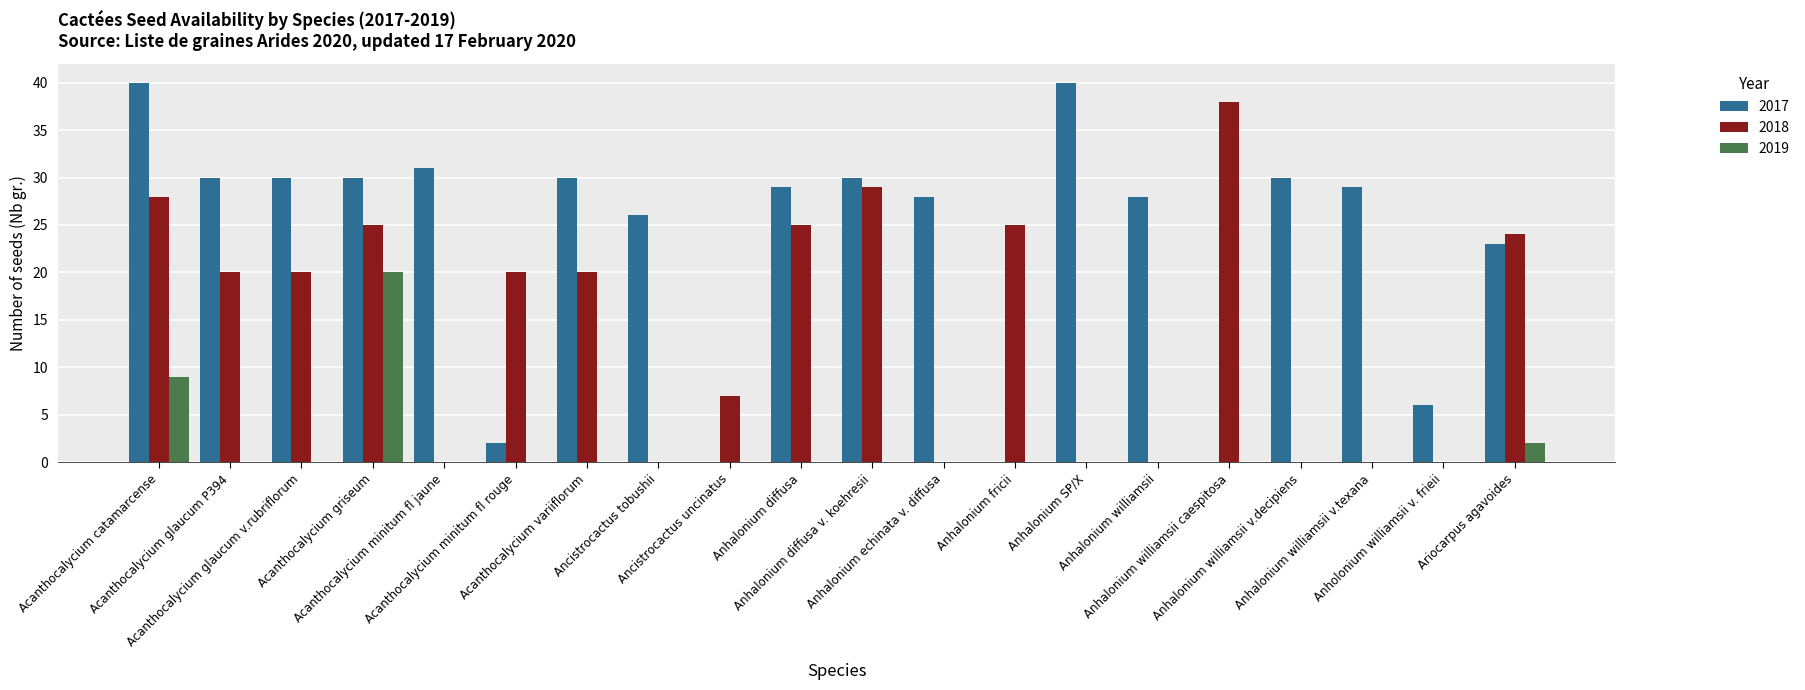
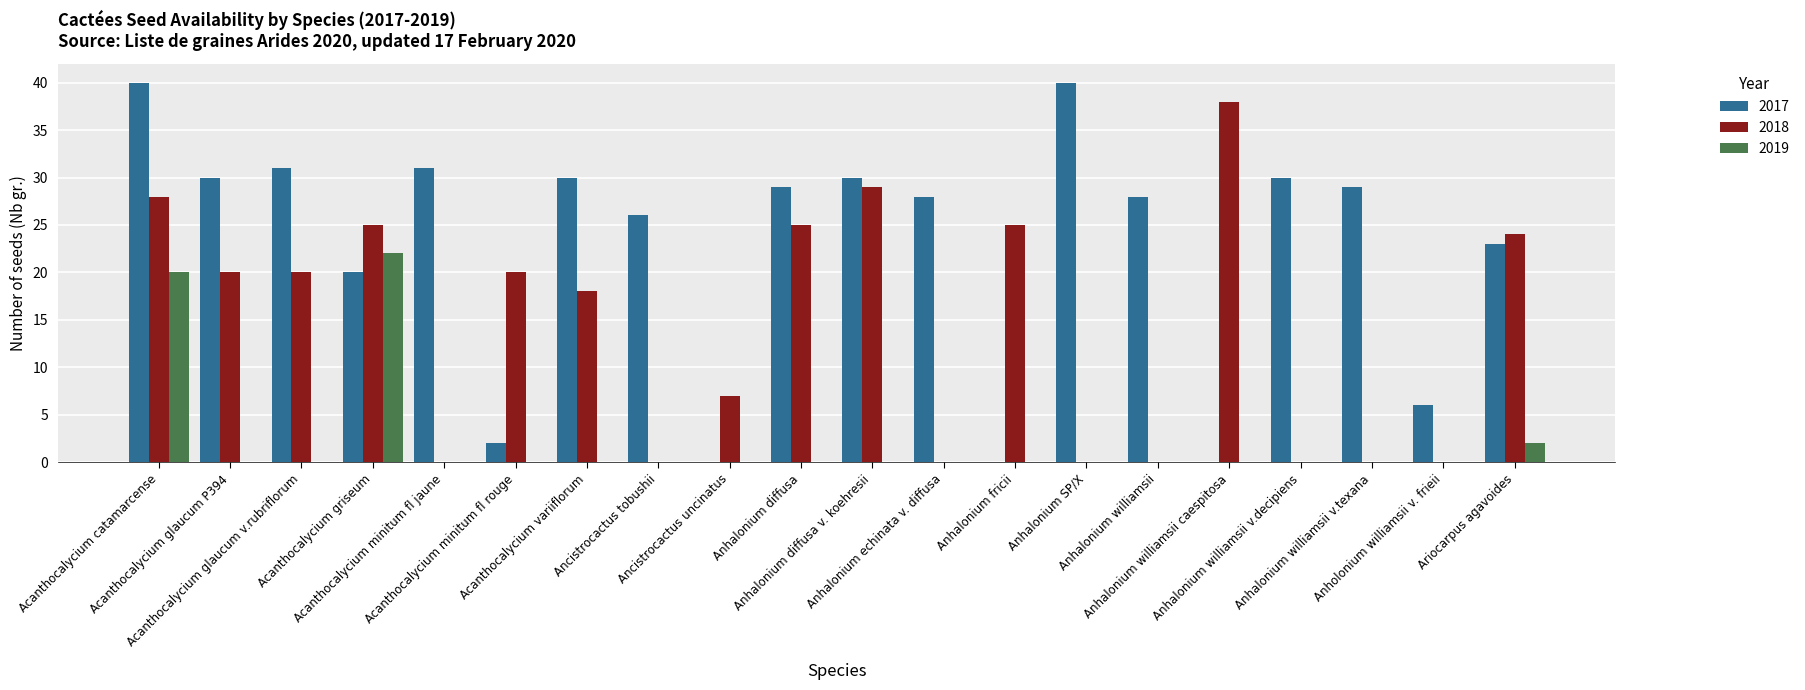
  {
    "2017": {
      "Acanthocalycium catamarcense": 40,
      "Acanthocalycium glaucum P394": 30,
-     "Acanthocalycium glaucum v.rubriflorum": 30,
-     "Acanthocalycium griseum": 30,
+     "Acanthocalycium glaucum v.rubriflorum": 31,
+     "Acanthocalycium griseum": 20,
      "Acanthocalycium minitum fl jaune": 31,
      "Acanthocalycium minitum fl rouge": 2,
      "Acanthocalycium variiflorum": 30,
      "Ancistrocactus tobushii": 26,
      "Ancistrocactus uncinatus": 0,
      "Anhalonium diffusa": 29,
      "Anhalonium diffusa v. koehresii": 30,
      "Anhalonium echinata v. diffusa": 28,
      "Anhalonium fricii": 0,
      "Anhalonium SP/X": 40,
      "Anhalonium williamsii": 28,
      "Anhalonium williamsii caespitosa": 0,
      "Anhalonium williamsii v.decipiens": 30,
      "Anhalonium williamsii v.texana": 29,
      "Anholonium williamsii v. frieii": 6,
      "Ariocarpus agavoides": 23
    },
    "2018": {
      "Acanthocalycium catamarcense": 28,
      "Acanthocalycium glaucum P394": 20,
      "Acanthocalycium glaucum v.rubriflorum": 20,
      "Acanthocalycium griseum": 25,
      "Acanthocalycium minitum fl jaune": 0,
      "Acanthocalycium minitum fl rouge": 20,
-     "Acanthocalycium variiflorum": 20,
+     "Acanthocalycium variiflorum": 18,
      "Ancistrocactus tobushii": 0,
      "Ancistrocactus uncinatus": 7,
      "Anhalonium diffusa": 25,
      "Anhalonium diffusa v. koehresii": 29,
      "Anhalonium echinata v. diffusa": 0,
      "Anhalonium fricii": 25,
      "Anhalonium SP/X": 0,
      "Anhalonium williamsii": 0,
      "Anhalonium williamsii caespitosa": 38,
      "Anhalonium williamsii v.decipiens": 0,
      "Anhalonium williamsii v.texana": 0,
      "Anholonium williamsii v. frieii": 0,
      "Ariocarpus agavoides": 24
    },
    "2019": {
-     "Acanthocalycium catamarcense": 9,
+     "Acanthocalycium catamarcense": 20,
      "Acanthocalycium glaucum P394": 0,
      "Acanthocalycium glaucum v.rubriflorum": 0,
-     "Acanthocalycium griseum": 20,
+     "Acanthocalycium griseum": 22,
      "Acanthocalycium minitum fl jaune": 0,
      "Acanthocalycium minitum fl rouge": 0,
      "Acanthocalycium variiflorum": 0,
      "Ancistrocactus tobushii": 0,
      "Ancistrocactus uncinatus": 0,
      "Anhalonium diffusa": 0,
      "Anhalonium diffusa v. koehresii": 0,
      "Anhalonium echinata v. diffusa": 0,
      "Anhalonium fricii": 0,
      "Anhalonium SP/X": 0,
      "Anhalonium williamsii": 0,
      "Anhalonium williamsii caespitosa": 0,
      "Anhalonium williamsii v.decipiens": 0,
      "Anhalonium williamsii v.texana": 0,
      "Anholonium williamsii v. frieii": 0,
      "Ariocarpus agavoides": 2
    }
  }
